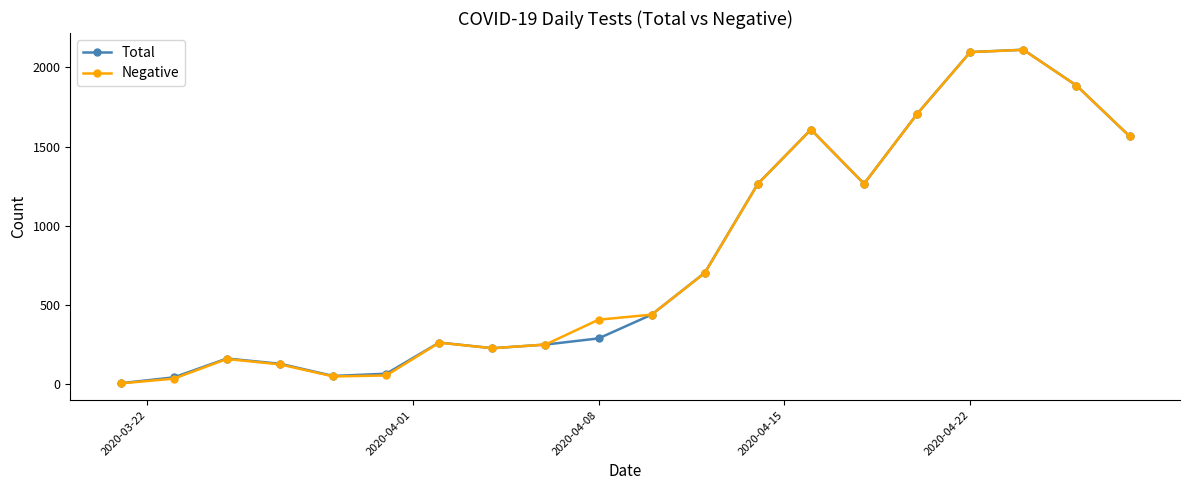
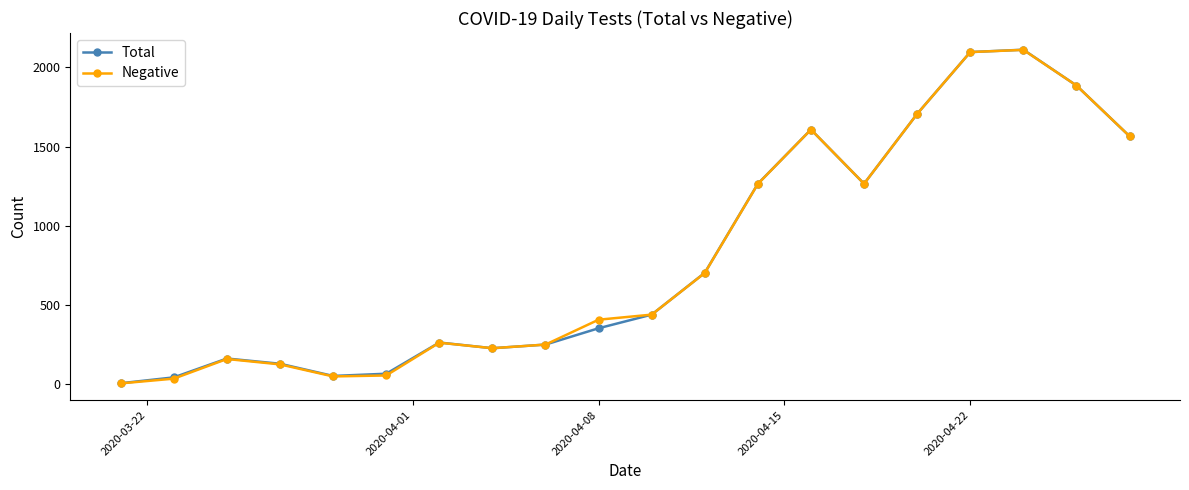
  {
    "Total": {
-     "2020-04-08": 290
+     "2020-04-08": 350
    },
    "Negative": {
      "2020-04-08": 410
    }
  }
